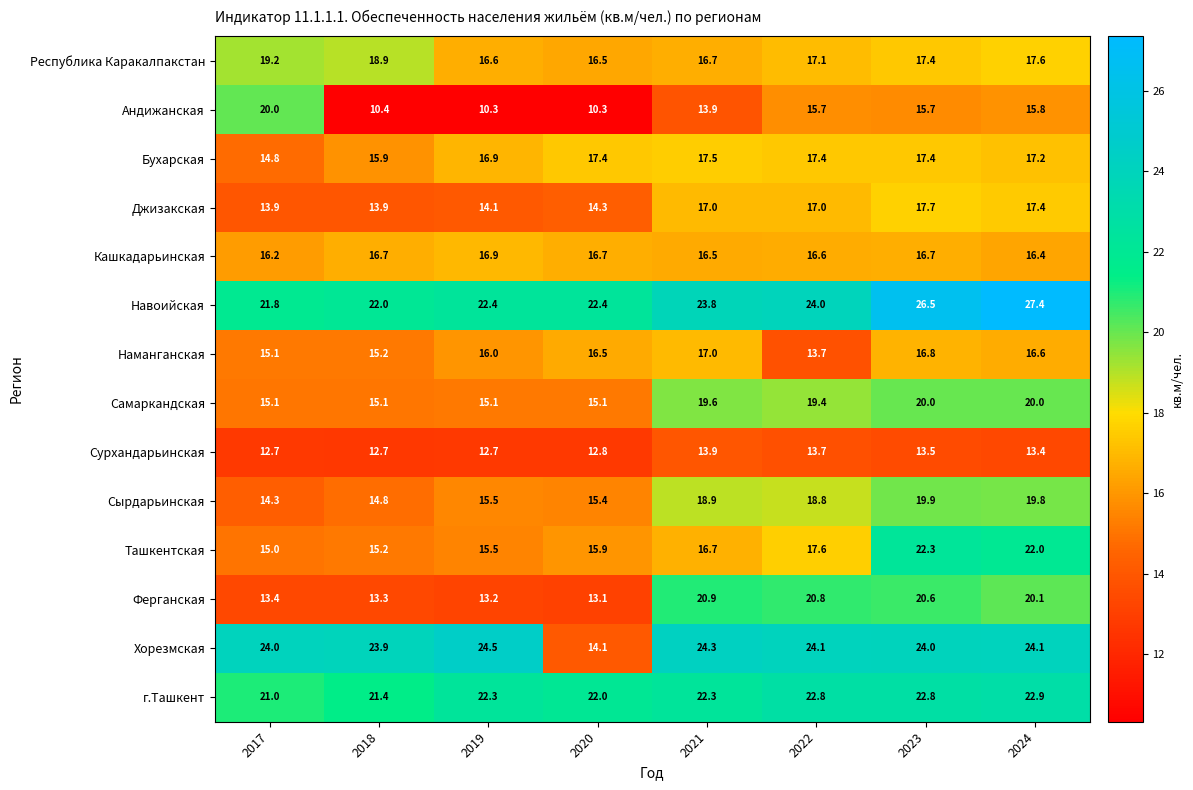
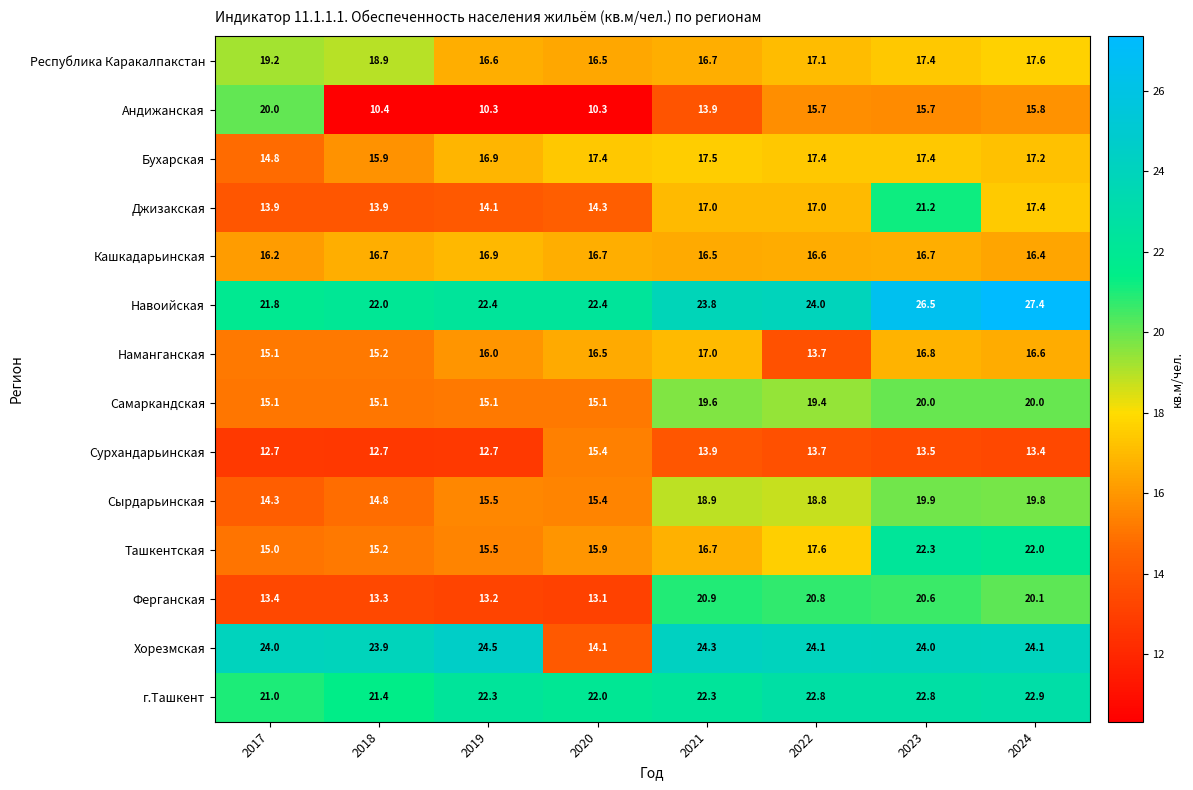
  {
    "Республика Каракалпакстан": {
      "2017": 19.2,
      "2018": 18.9,
      "2019": 16.6,
      "2020": 16.5,
      "2021": 16.7,
      "2022": 17.1,
      "2023": 17.4,
      "2024": 17.6
    },
    "Андижанская": {
      "2017": 20.0,
      "2018": 10.4,
      "2019": 10.3,
      "2020": 10.3,
      "2021": 13.9,
      "2022": 15.7,
      "2023": 15.7,
      "2024": 15.8
    },
    "Бухарская": {
      "2017": 14.8,
      "2018": 15.9,
      "2019": 16.9,
      "2020": 17.4,
      "2021": 17.5,
      "2022": 17.4,
      "2023": 17.4,
      "2024": 17.2
    },
    "Джизакская": {
      "2017": 13.9,
      "2018": 13.9,
      "2019": 14.1,
      "2020": 14.3,
      "2021": 17.0,
      "2022": 17.0,
-     "2023": 17.7,
+     "2023": 21.2,
      "2024": 17.4
    },
    "Кашкадарьинская": {
      "2017": 16.2,
      "2018": 16.7,
      "2019": 16.9,
      "2020": 16.7,
      "2021": 16.5,
      "2022": 16.6,
      "2023": 16.7,
      "2024": 16.4
    },
    "Навоийская": {
      "2017": 21.8,
      "2018": 22.0,
      "2019": 22.4,
      "2020": 22.4,
      "2021": 23.8,
      "2022": 24.0,
      "2023": 26.5,
      "2024": 27.4
    },
    "Наманганская": {
      "2017": 15.1,
      "2018": 15.2,
      "2019": 16.0,
      "2020": 16.5,
      "2021": 17.0,
      "2022": 13.7,
      "2023": 16.8,
      "2024": 16.6
    },
    "Самаркандская": {
      "2017": 15.1,
      "2018": 15.1,
      "2019": 15.1,
      "2020": 15.1,
      "2021": 19.6,
      "2022": 19.4,
      "2023": 20.0,
      "2024": 20.0
    },
    "Сурхандарьинская": {
      "2017": 12.7,
      "2018": 12.7,
      "2019": 12.7,
-     "2020": 12.8,
+     "2020": 15.4,
      "2021": 13.9,
      "2022": 13.7,
      "2023": 13.5,
      "2024": 13.4
    },
    "Сырдарьинская": {
      "2017": 14.3,
      "2018": 14.8,
      "2019": 15.5,
      "2020": 15.4,
      "2021": 18.9,
      "2022": 18.8,
      "2023": 19.9,
      "2024": 19.8
    },
    "Ташкентская": {
      "2017": 15.0,
      "2018": 15.2,
      "2019": 15.5,
      "2020": 15.9,
      "2021": 16.7,
      "2022": 17.6,
      "2023": 22.3,
      "2024": 22.0
    },
    "Ферганская": {
      "2017": 13.4,
      "2018": 13.3,
      "2019": 13.2,
      "2020": 13.1,
      "2021": 20.9,
      "2022": 20.8,
      "2023": 20.6,
      "2024": 20.1
    },
    "Хорезмская": {
      "2017": 24.0,
      "2018": 23.9,
      "2019": 24.5,
      "2020": 14.1,
      "2021": 24.3,
      "2022": 24.1,
      "2023": 24.0,
      "2024": 24.1
    },
    "г.Ташкент": {
      "2017": 21.0,
      "2018": 21.4,
      "2019": 22.3,
      "2020": 22.0,
      "2021": 22.3,
      "2022": 22.8,
      "2023": 22.8,
      "2024": 22.9
    }
  }
